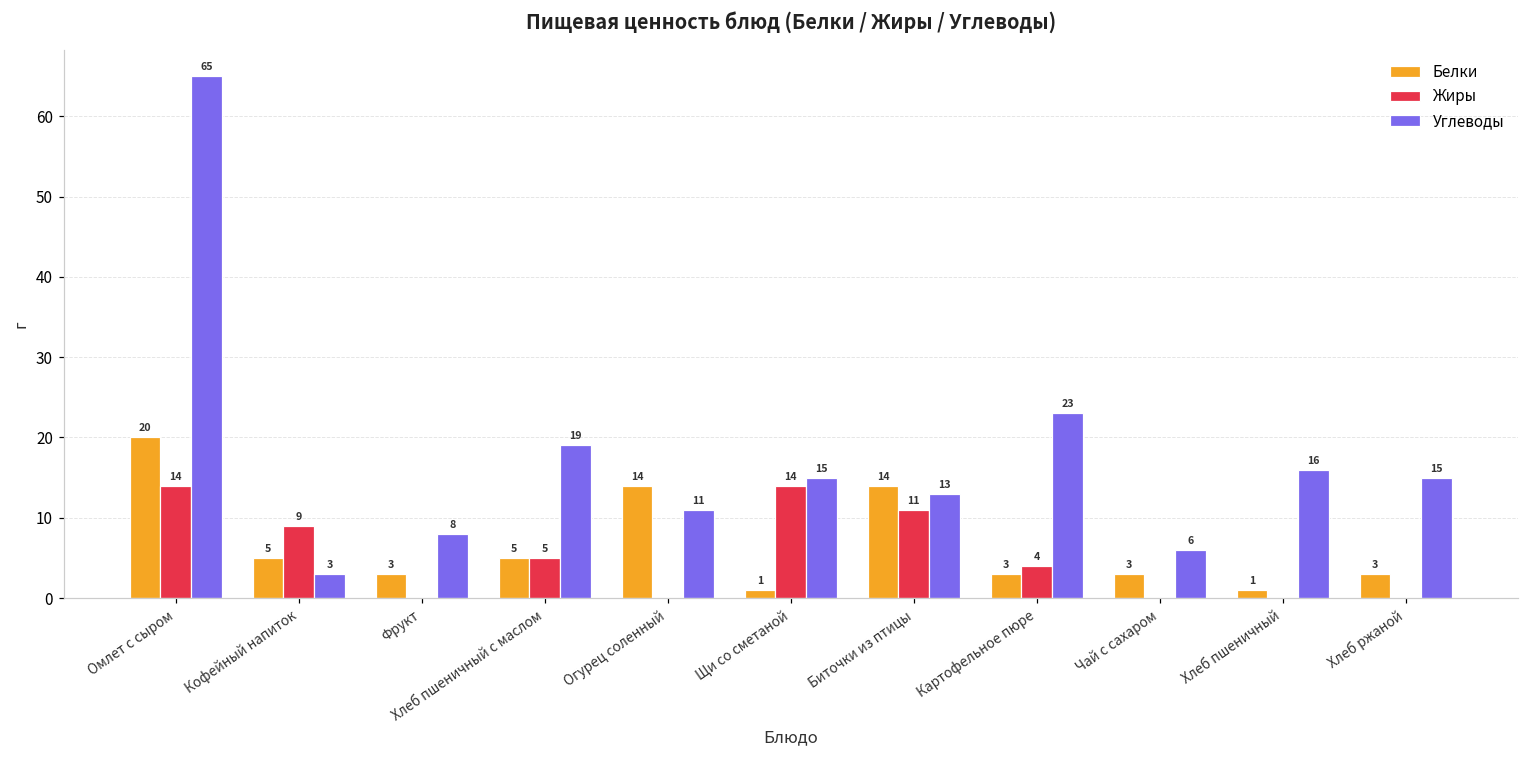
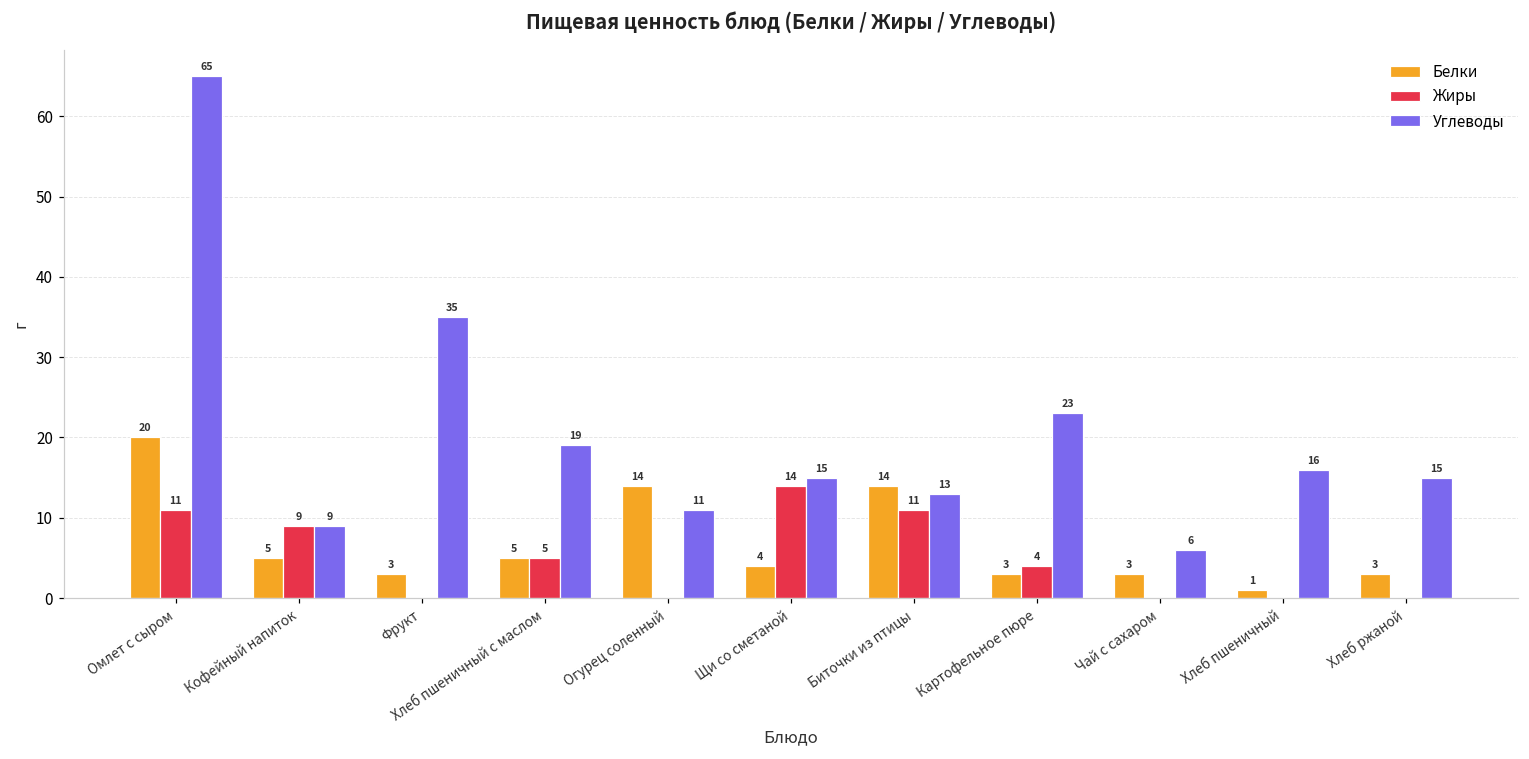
  {
    "Белки": {
      "Омлет с сыром": 20,
      "Кофейный напиток": 5,
      "Фрукт": 3,
      "Хлеб пшеничный с маслом": 5,
      "Огурец соленный": 14,
-     "Щи со сметаной": 1,
+     "Щи со сметаной": 4,
      "Биточки из птицы": 14,
      "Картофельное пюре": 3,
      "Чай с сахаром": 3,
      "Хлеб пшеничный": 1,
      "Хлеб ржаной": 3
    },
    "Жиры": {
-     "Омлет с сыром": 14,
+     "Омлет с сыром": 11,
      "Кофейный напиток": 9,
      "Хлеб пшеничный с маслом": 5,
      "Щи со сметаной": 14,
      "Биточки из птицы": 11,
      "Картофельное пюре": 4
    },
    "Углеводы": {
      "Омлет с сыром": 65,
-     "Кофейный напиток": 3,
-     "Фрукт": 8,
+     "Кофейный напиток": 9,
+     "Фрукт": 35,
      "Хлеб пшеничный с маслом": 19,
      "Огурец соленный": 11,
      "Щи со сметаной": 15,
      "Биточки из птицы": 13,
      "Картофельное пюре": 23,
      "Чай с сахаром": 6,
      "Хлеб пшеничный": 16,
      "Хлеб ржаной": 15
    }
  }
